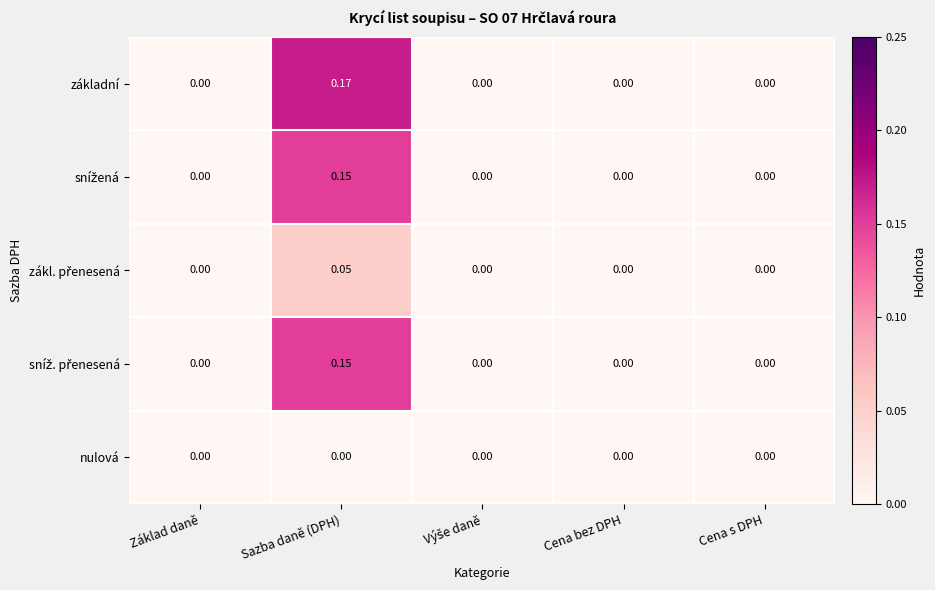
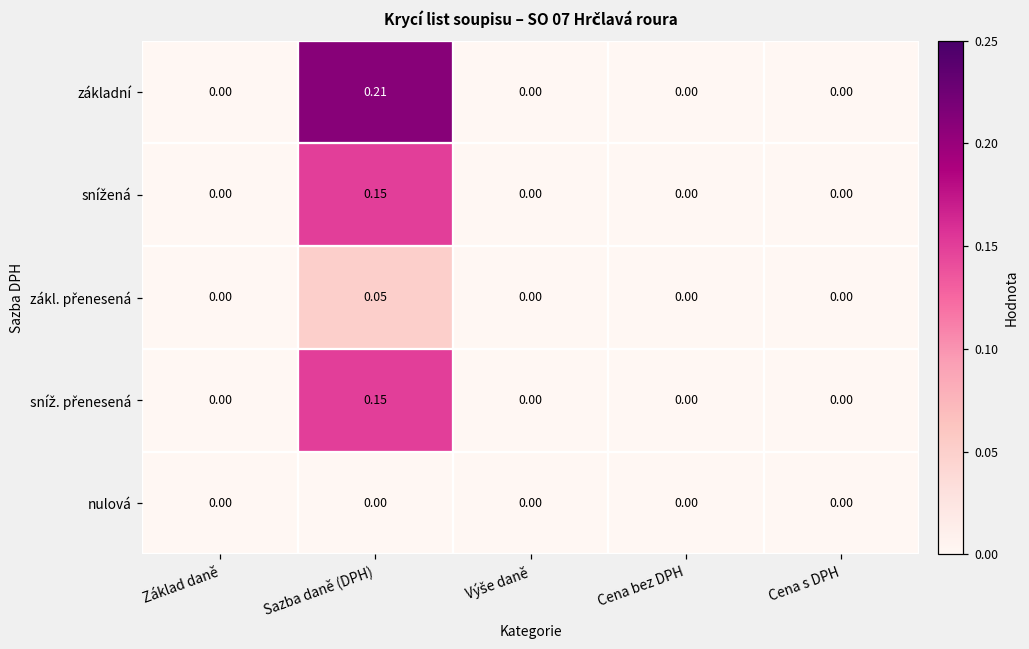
  {
    "základní": {
      "Základ daně": 0.00,
-     "Sazba daně (DPH)": 0.17,
+     "Sazba daně (DPH)": 0.21,
      "Výše daně": 0.00,
      "Cena bez DPH": 0.00,
      "Cena s DPH": 0.00
    },
    "snížená": {
      "Základ daně": 0.00,
      "Sazba daně (DPH)": 0.15,
      "Výše daně": 0.00,
      "Cena bez DPH": 0.00,
      "Cena s DPH": 0.00
    },
    "zákl. přenesená": {
      "Základ daně": 0.00,
      "Sazba daně (DPH)": 0.05,
      "Výše daně": 0.00,
      "Cena bez DPH": 0.00,
      "Cena s DPH": 0.00
    },
    "sníž. přenesená": {
      "Základ daně": 0.00,
      "Sazba daně (DPH)": 0.15,
      "Výše daně": 0.00,
      "Cena bez DPH": 0.00,
      "Cena s DPH": 0.00
    },
    "nulová": {
      "Základ daně": 0.00,
      "Sazba daně (DPH)": 0.00,
      "Výše daně": 0.00,
      "Cena bez DPH": 0.00,
      "Cena s DPH": 0.00
    }
  }
